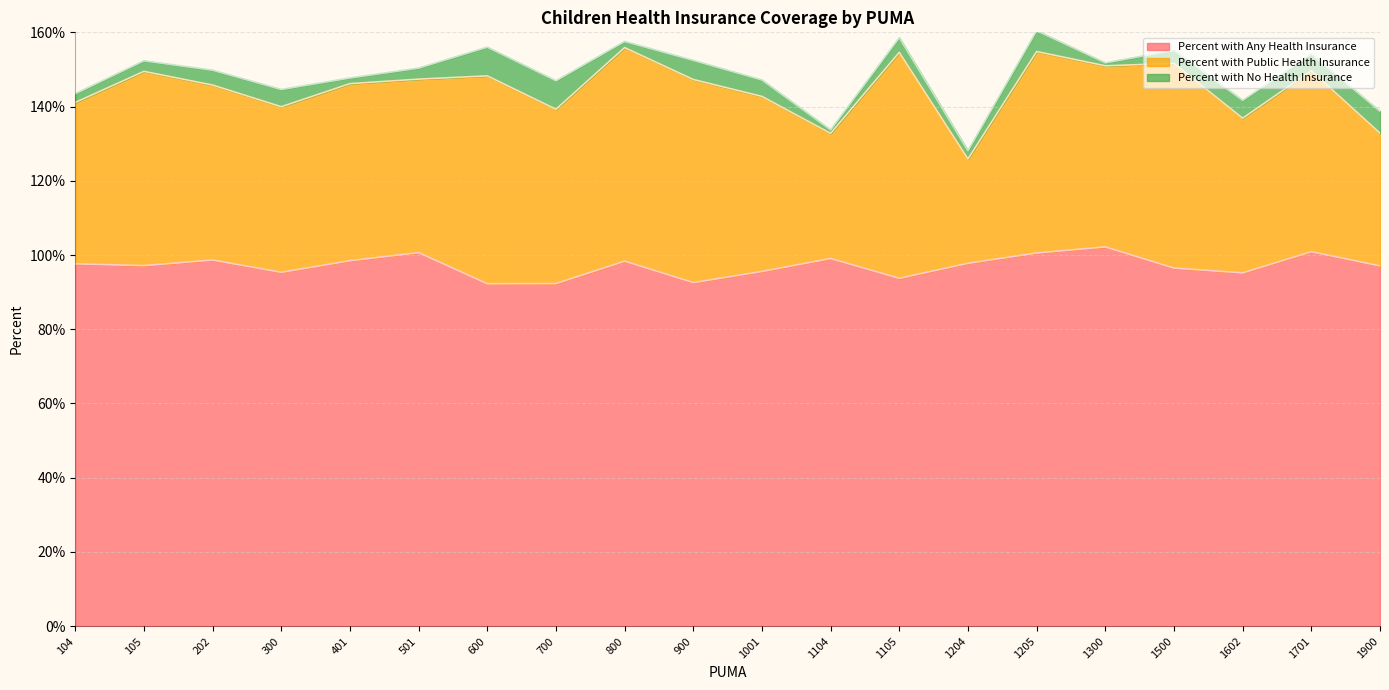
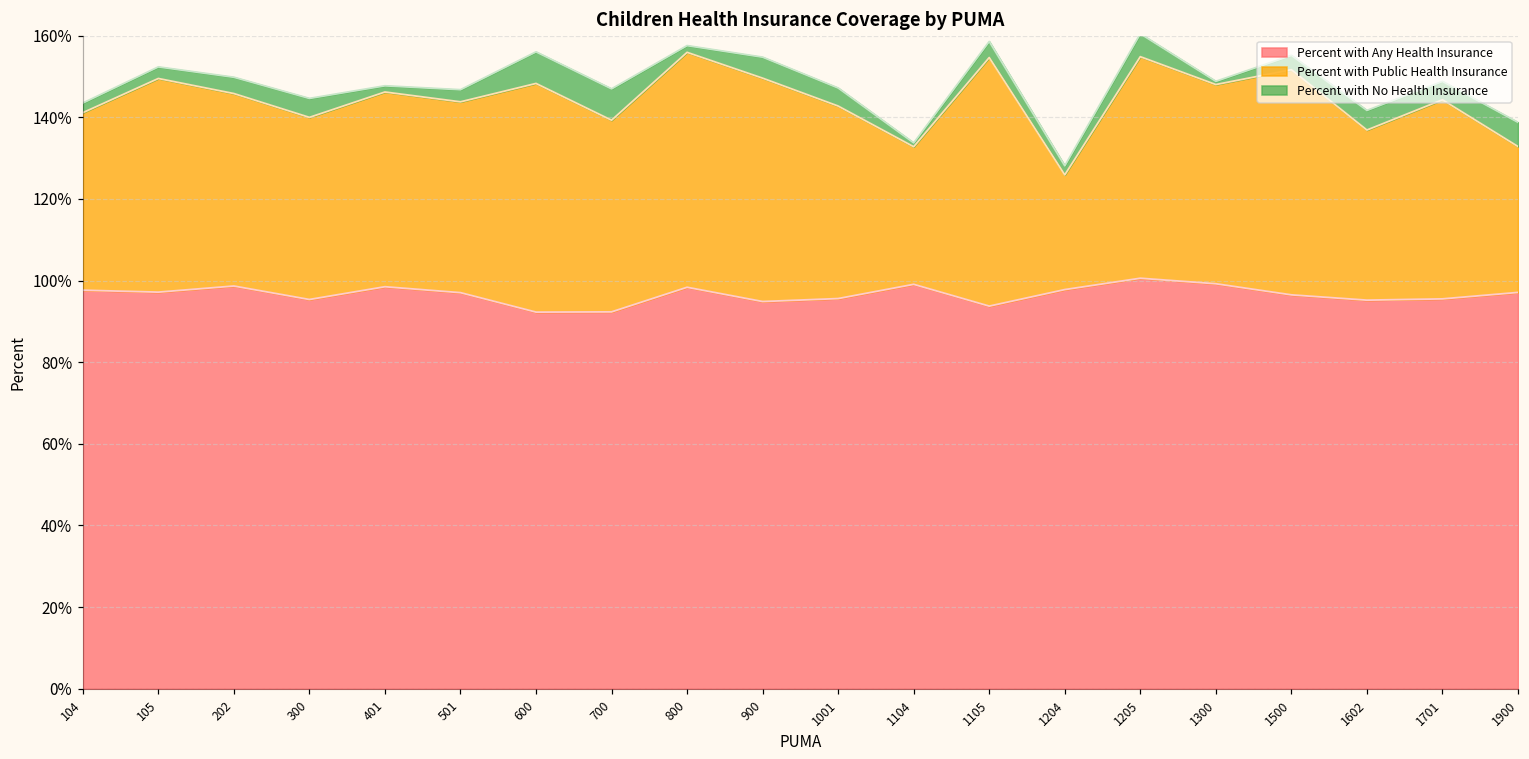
  {
    "Percent with Any Health Insurance": {
      "104": "98%",
      "105": "97%",
      "202": "99%",
      "300": "95%",
      "401": "98%",
-     "501": "101%",
+     "501": "97%",
      "600": "92%",
      "700": "92%",
      "800": "98%",
-     "900": "93%",
+     "900": "95%",
      "1001": "96%",
      "1104": "99%",
      "1105": "94%",
      "1204": "98%",
      "1205": "101%",
-     "1300": "102%",
+     "1300": "99%",
      "1500": "96%",
      "1602": "95%",
-     "1701": "101%",
+     "1701": "96%",
      "1900": "97%"
    },
    "Percent with Public Health Insurance": {
      "104": "43%",
      "105": "52%",
      "202": "47%",
      "300": "45%",
      "401": "48%",
      "501": "47%",
      "600": "56%",
      "700": "47%",
      "800": "58%",
      "900": "55%",
      "1001": "47%",
      "1104": "34%",
      "1105": "61%",
      "1204": "28%",
      "1205": "54%",
      "1300": "49%",
      "1602": "42%",
      "1900": "36%"
    },
    "Percent with No Health Insurance": {
      "104": "2%",
      "105": "3%",
      "202": "4%",
      "300": "5%",
      "401": "2%",
      "501": "3%",
      "600": "8%",
      "700": "8%",
      "800": "2%",
      "900": "5%",
      "1001": "4%",
      "1104": "1%",
      "1105": "4%",
      "1204": "2%",
      "1205": "6%",
      "1300": "1%",
      "1602": "5%",
      "1900": "6%"
    }
  }
